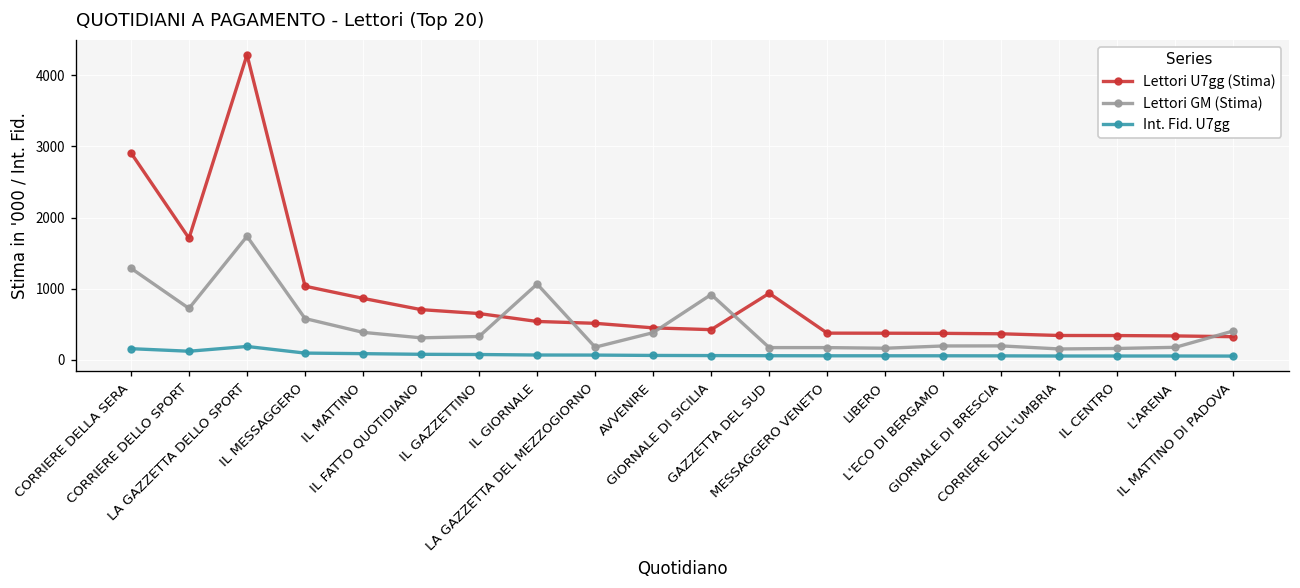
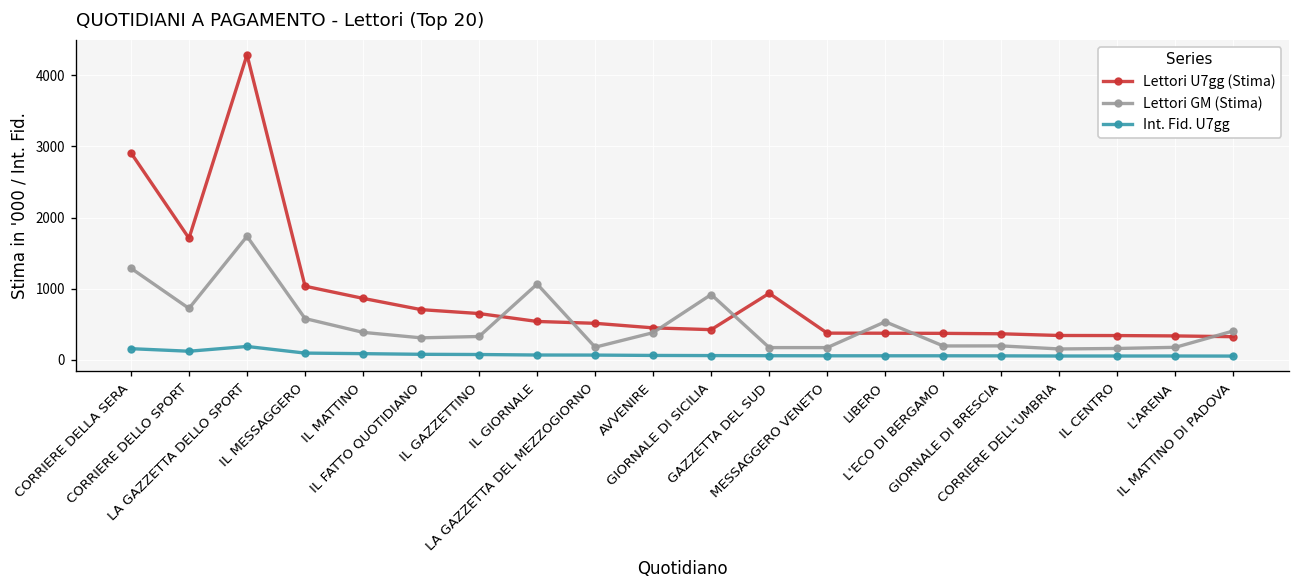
  {
    "Lettori U7gg (Stima)": {
      "CORRIERE DELLA SERA": 2900,
      "CORRIERE DELLO SPORT": 1700,
      "LA GAZZETTA DELLO SPORT": 4300,
      "IL MESSAGGERO": 1000,
      "IL MATTINO": 900,
      "IL FATTO QUOTIDIANO": 700,
      "IL GAZZETTINO": 700,
      "IL GIORNALE": 500,
      "LA GAZZETTA DEL MEZZOGIORNO": 500,
      "AVVENIRE": 500,
      "GIORNALE DI SICILIA": 400,
      "GAZZETTA DEL SUD": 900,
      "MESSAGGERO VENETO": 400,
      "LIBERO": 400,
      "L'ECO DI BERGAMO": 400,
      "GIORNALE DI BRESCIA": 400,
      "CORRIERE DELL'UMBRIA": 300,
      "IL CENTRO": 300,
      "L'ARENA": 300,
      "IL MATTINO DI PADOVA": 300
    },
    "Lettori GM (Stima)": {
      "CORRIERE DELLA SERA": 1300,
      "CORRIERE DELLO SPORT": 700,
      "LA GAZZETTA DELLO SPORT": 1700,
      "IL MESSAGGERO": 600,
      "IL MATTINO": 400,
      "IL FATTO QUOTIDIANO": 300,
      "IL GAZZETTINO": 300,
      "IL GIORNALE": 1100,
      "LA GAZZETTA DEL MEZZOGIORNO": 200,
      "AVVENIRE": 400,
      "GIORNALE DI SICILIA": 900,
      "GAZZETTA DEL SUD": 200,
      "MESSAGGERO VENETO": 200,
-     "LIBERO": 200,
+     "LIBERO": 500,
      "L'ECO DI BERGAMO": 200,
      "GIORNALE DI BRESCIA": 200,
      "CORRIERE DELL'UMBRIA": 200,
      "IL CENTRO": 200,
      "L'ARENA": 200,
      "IL MATTINO DI PADOVA": 400
    },
    "Int. Fid. U7gg": {
      "CORRIERE DELLA SERA": 200,
      "CORRIERE DELLO SPORT": 100,
      "LA GAZZETTA DELLO SPORT": 200,
      "IL MESSAGGERO": 100,
      "IL MATTINO": 100,
      "IL FATTO QUOTIDIANO": 100,
      "IL GAZZETTINO": 100,
      "IL GIORNALE": 100,
      "LA GAZZETTA DEL MEZZOGIORNO": 100,
      "AVVENIRE": 100,
      "GIORNALE DI SICILIA": 100,
      "GAZZETTA DEL SUD": 100,
      "MESSAGGERO VENETO": 100,
      "LIBERO": 100,
      "L'ECO DI BERGAMO": 100,
      "GIORNALE DI BRESCIA": 100,
      "CORRIERE DELL'UMBRIA": 100,
      "IL CENTRO": 100,
      "L'ARENA": 100,
      "IL MATTINO DI PADOVA": 100
    }
  }
